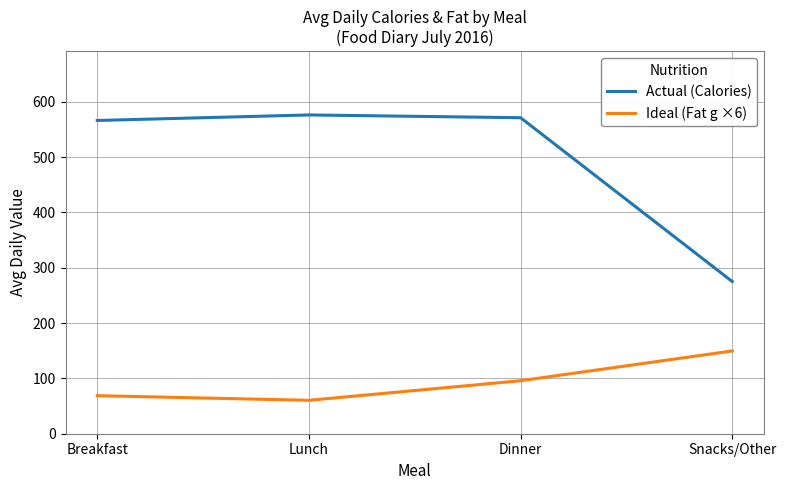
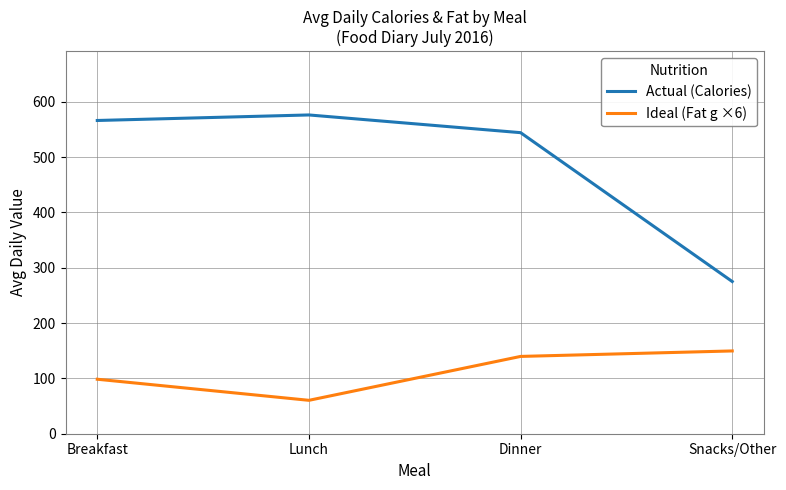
  {
    "Actual (Calories)": {
      "Breakfast": 570,
      "Lunch": 580,
-     "Dinner": 570,
+     "Dinner": 540,
      "Snacks/Other": 280
    },
    "Ideal (Fat g ×6)": {
-     "Breakfast": 70,
+     "Breakfast": 100,
      "Lunch": 60,
-     "Dinner": 100,
+     "Dinner": 140,
      "Snacks/Other": 150
    }
  }
